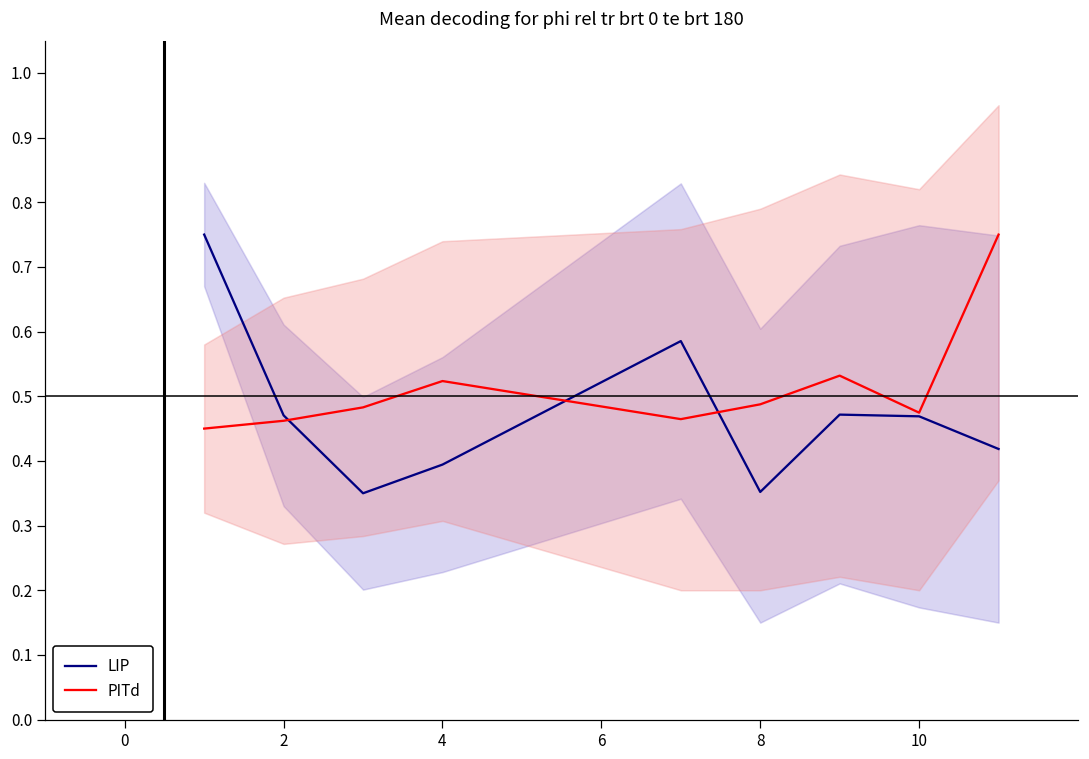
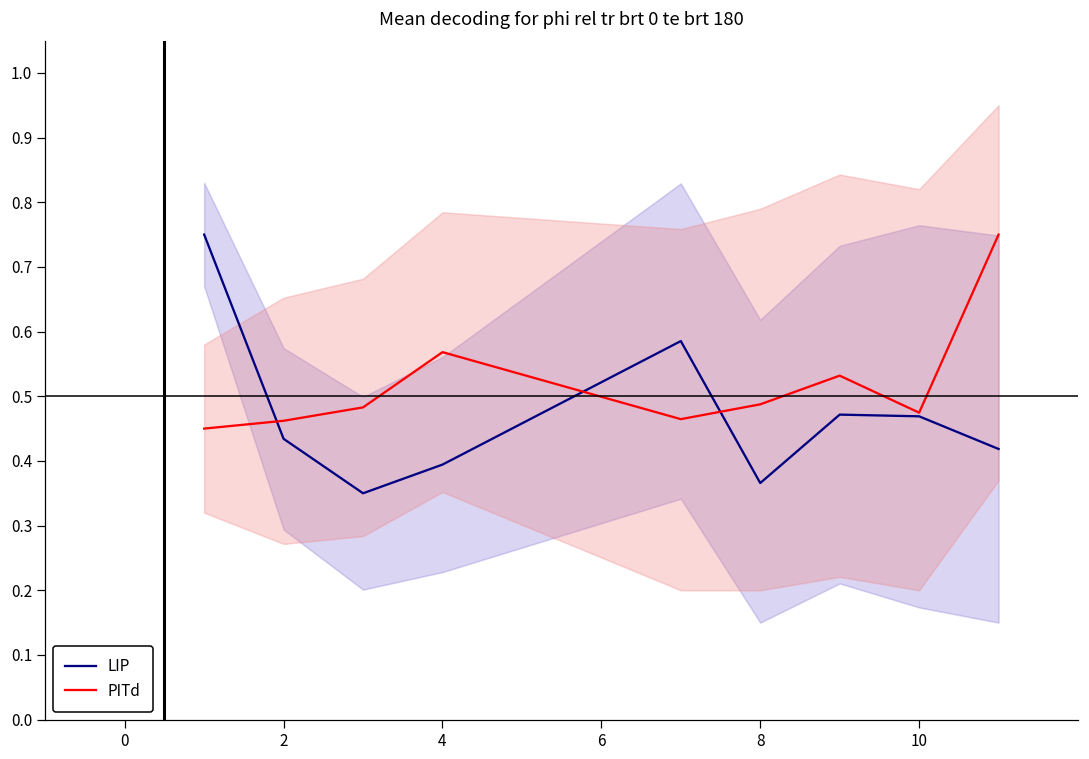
  {
    "LIP": {
-     "2": 0.47,
+     "2": 0.43,
      "4": 0.39,
-     "8": 0.35,
+     "8": 0.37,
      "10": 0.47
    },
    "PITd": {
      "2": 0.46,
-     "4": 0.52,
+     "4": 0.57,
      "8": 0.49,
      "10": 0.47
    }
  }
